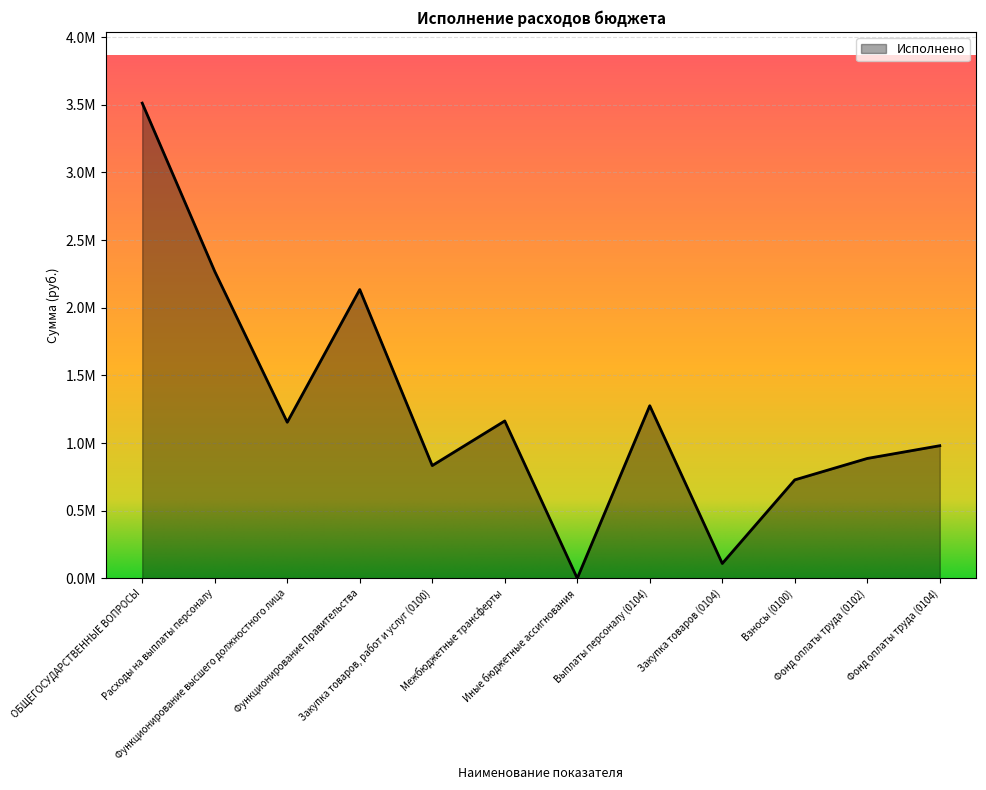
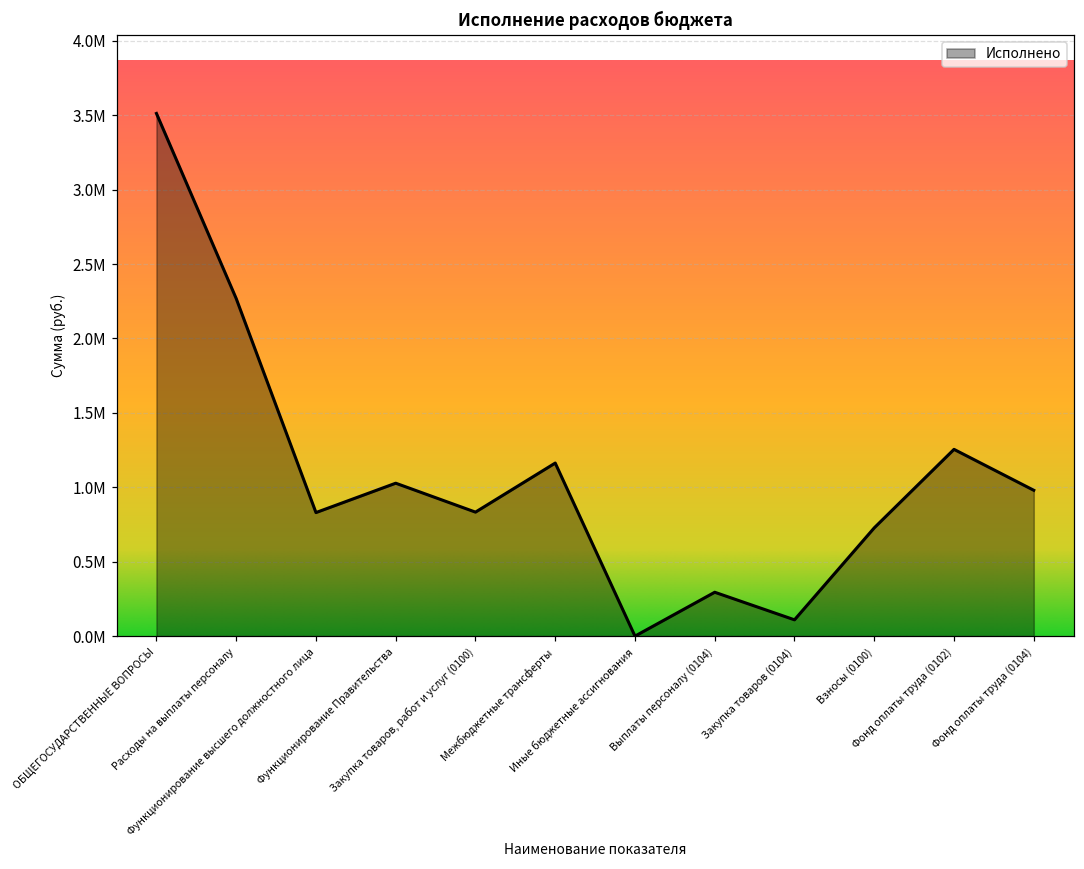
  {
    "ОБЩЕГОСУДАРСТВЕННЫЕ ВОПРОСЫ": 3510000,
    "Расходы на выплаты персоналу": 2270000,
-   "Функционирование высшего должностного лица": 1150000,
-   "Функционирование Правительства": 2130000,
+   "Функционирование высшего должностного лица": 830000,
+   "Функционирование Правительства": 1030000,
    "Закупка товаров, работ и услуг (0100)": 830000,
    "Межбюджетные трансферты": 1160000,
    "Иные бюджетные ассигнования": 0,
-   "Выплаты персоналу (0104)": 1280000,
+   "Выплаты персоналу (0104)": 300000,
    "Закупка товаров (0104)": 110000,
    "Взносы (0100)": 730000,
-   "Фонд оплаты труда (0102)": 890000,
+   "Фонд оплаты труда (0102)": 1250000,
    "Фонд оплаты труда (0104)": 980000
  }
